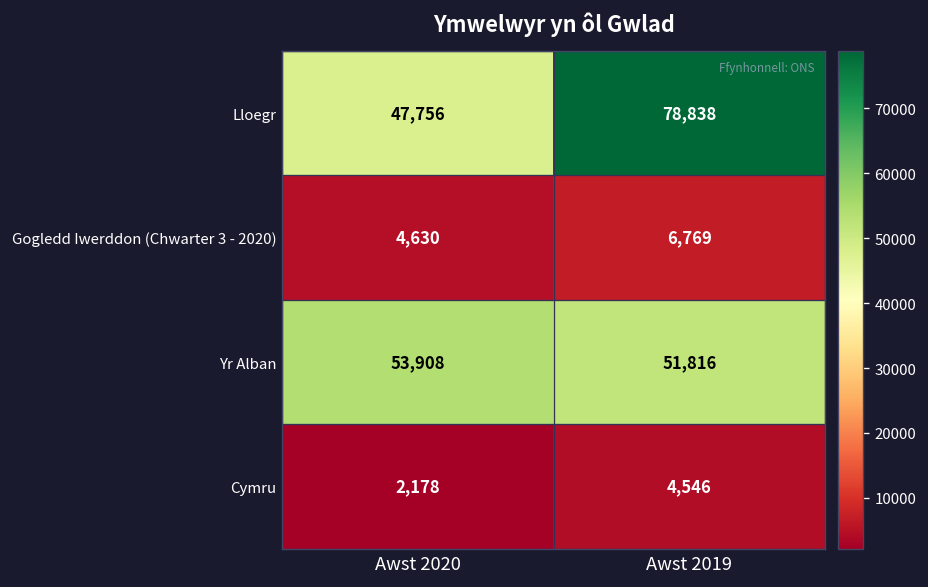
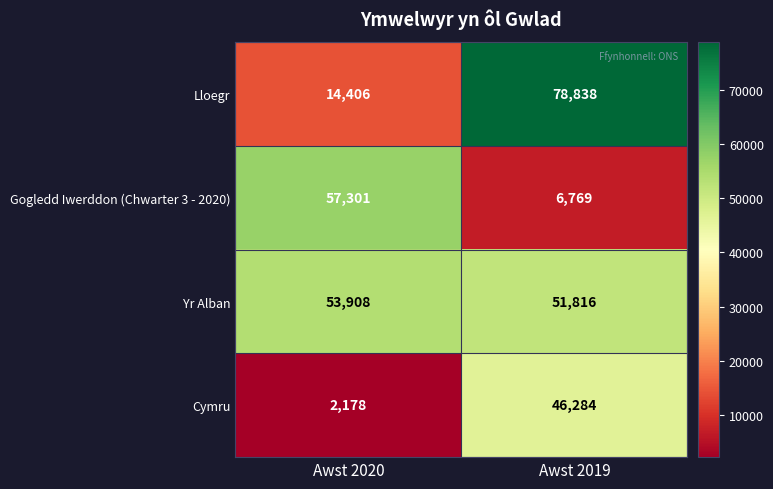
  {
    "Lloegr": {
-     "Awst 2020": "47,756"
+     "Awst 2020": "14,406"
    },
    "Gogledd Iwerddon (Chwarter 3 - 2020)": {
-     "Awst 2020": "4,630",
+     "Awst 2020": "57,301",
      "Awst 2019": "6,769"
    },
    "Yr Alban": {
      "Awst 2020": "53,908",
      "Awst 2019": "51,816"
    },
    "Cymru": {
      "Awst 2020": "2,178",
-     "Awst 2019": "4,546"
+     "Awst 2019": "46,284"
    }
  }
